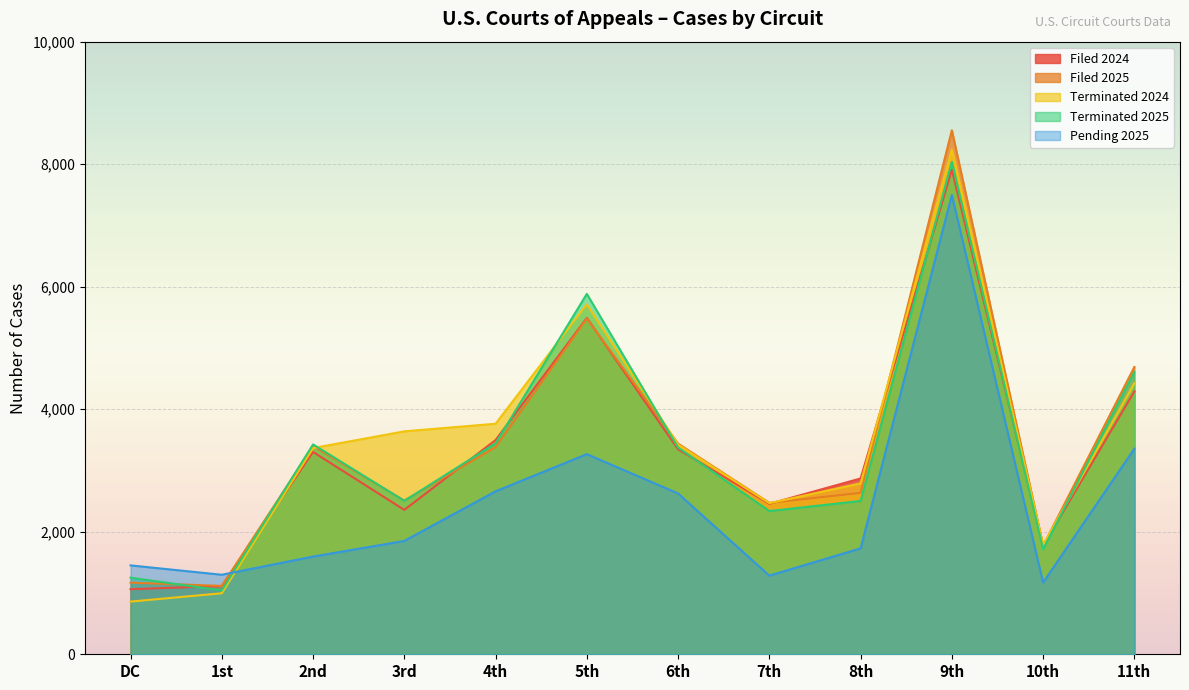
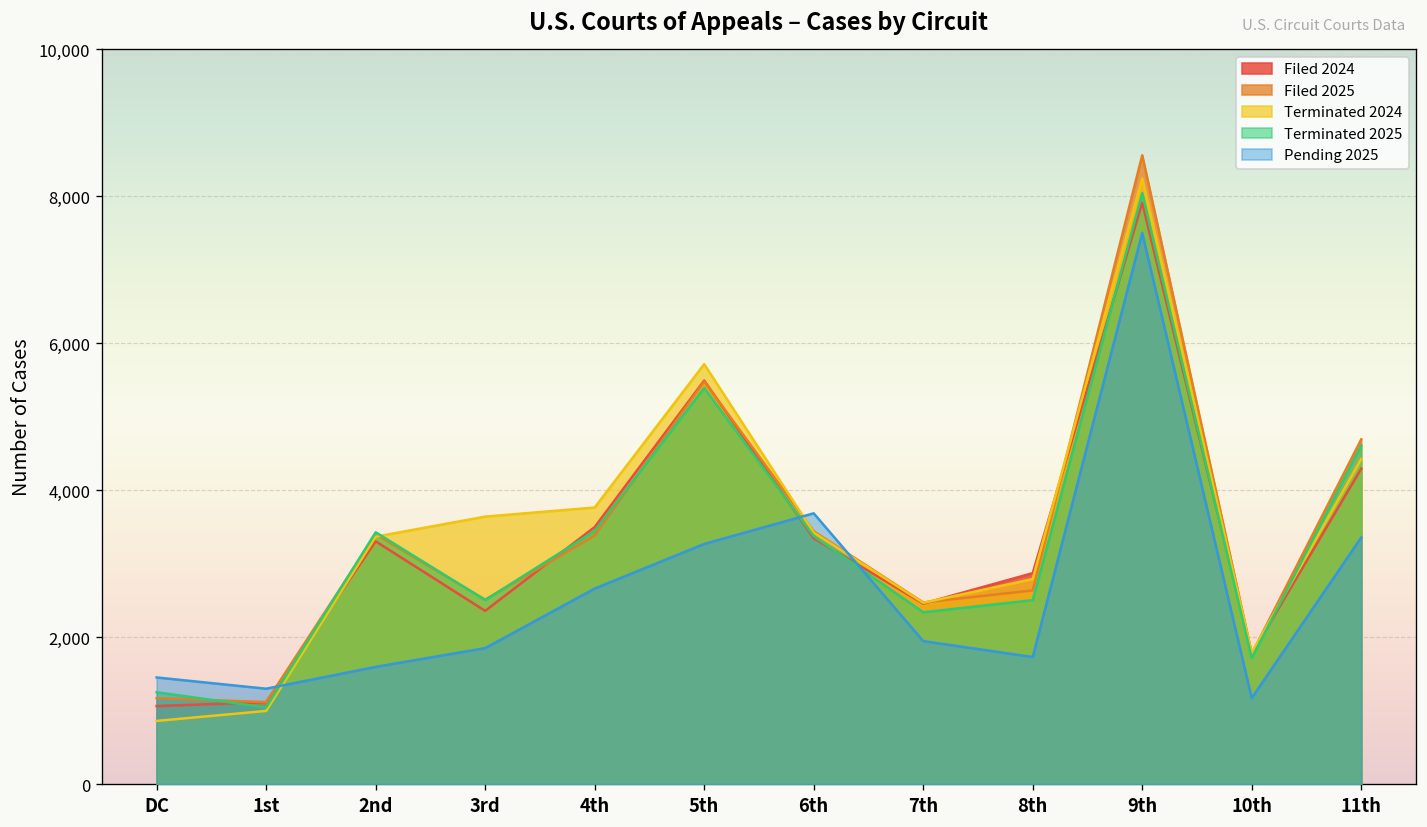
  {
    "Terminated 2024": {
      "DC": "900",
      "1st": "1,000",
      "3rd": "3,600",
      "4th": "3,800",
      "5th": "5,700",
      "8th": "2,800",
      "9th": "8,200",
      "11th": "4,400"
    },
    "Terminated 2025": {
      "DC": "1,300",
      "1st": "1,000",
      "4th": "3,400",
-     "5th": "5,900",
+     "5th": "5,400",
      "7th": "2,300",
      "8th": "2,500",
      "9th": "8,000",
      "10th": "1,700",
      "11th": "4,600"
    },
    "Pending 2025": {
      "DC": "1,500",
      "1st": "1,300",
      "2nd": "1,600",
      "3rd": "1,900",
      "4th": "2,700",
      "5th": "3,300",
-     "6th": "2,600",
-     "7th": "1,300",
+     "6th": "3,700",
+     "7th": "1,900",
      "8th": "1,700",
      "9th": "7,500",
      "10th": "1,200",
      "11th": "3,400"
    }
  }
